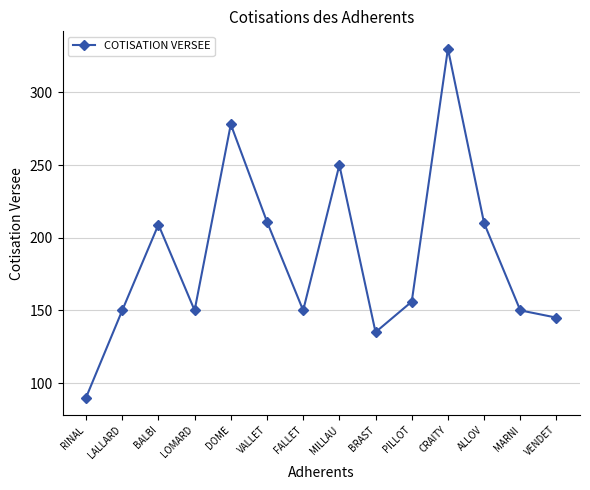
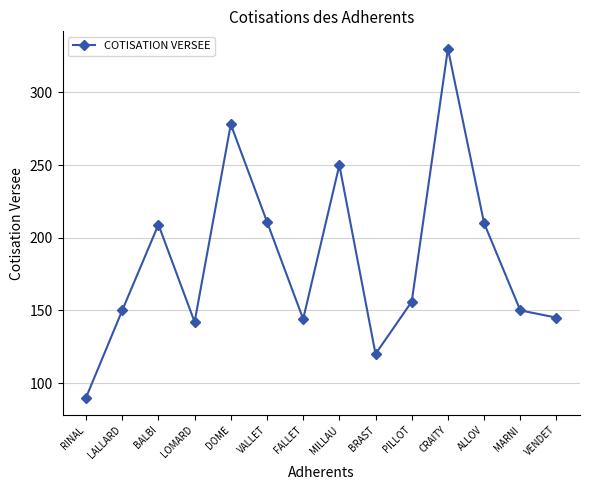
  {
    "RINAL": 90,
    "LALLARD": 150,
    "BALBI": 209,
-   "LOMARD": 150,
+   "LOMARD": 142,
    "DOME": 278,
    "VALLET": 211,
-   "FALLET": 150,
+   "FALLET": 144,
    "MILLAU": 250,
-   "BRAST": 135,
+   "BRAST": 120,
    "PILLOT": 156,
    "CRAITY": 330,
    "ALLOV": 210,
    "MARNI": 150,
    "VENDET": 145
  }
